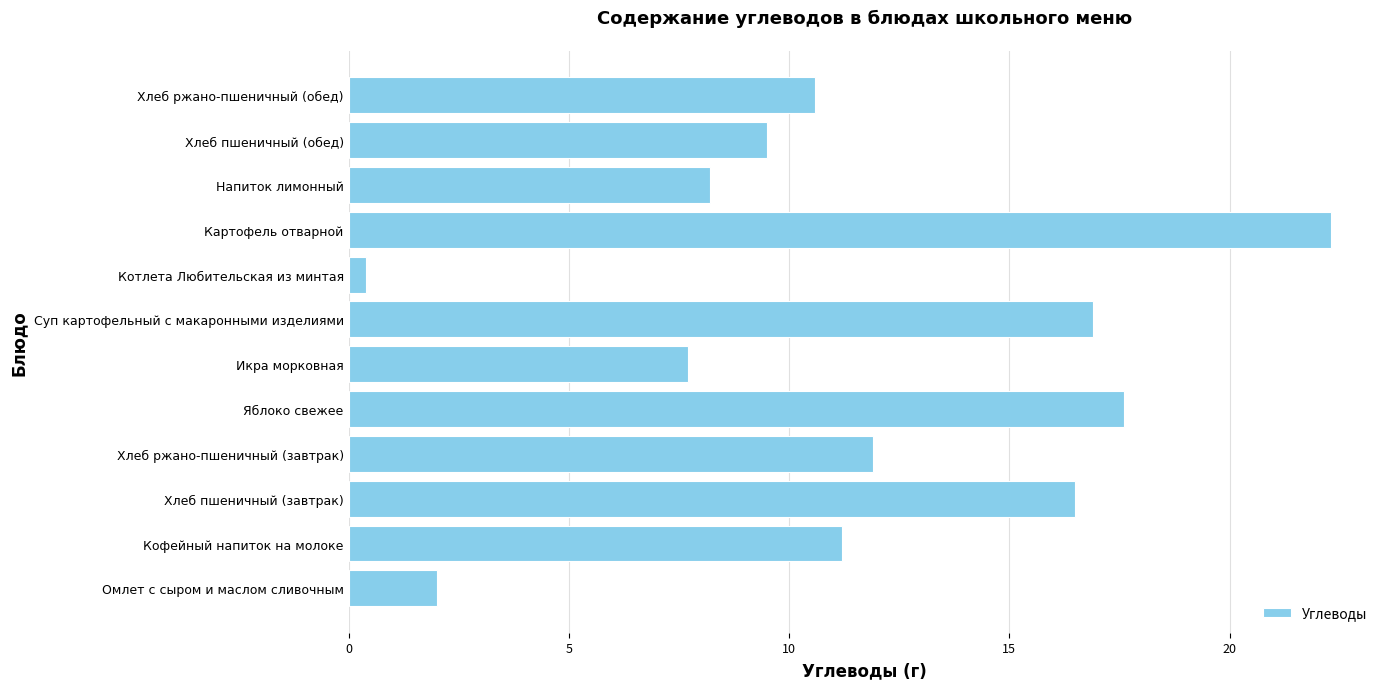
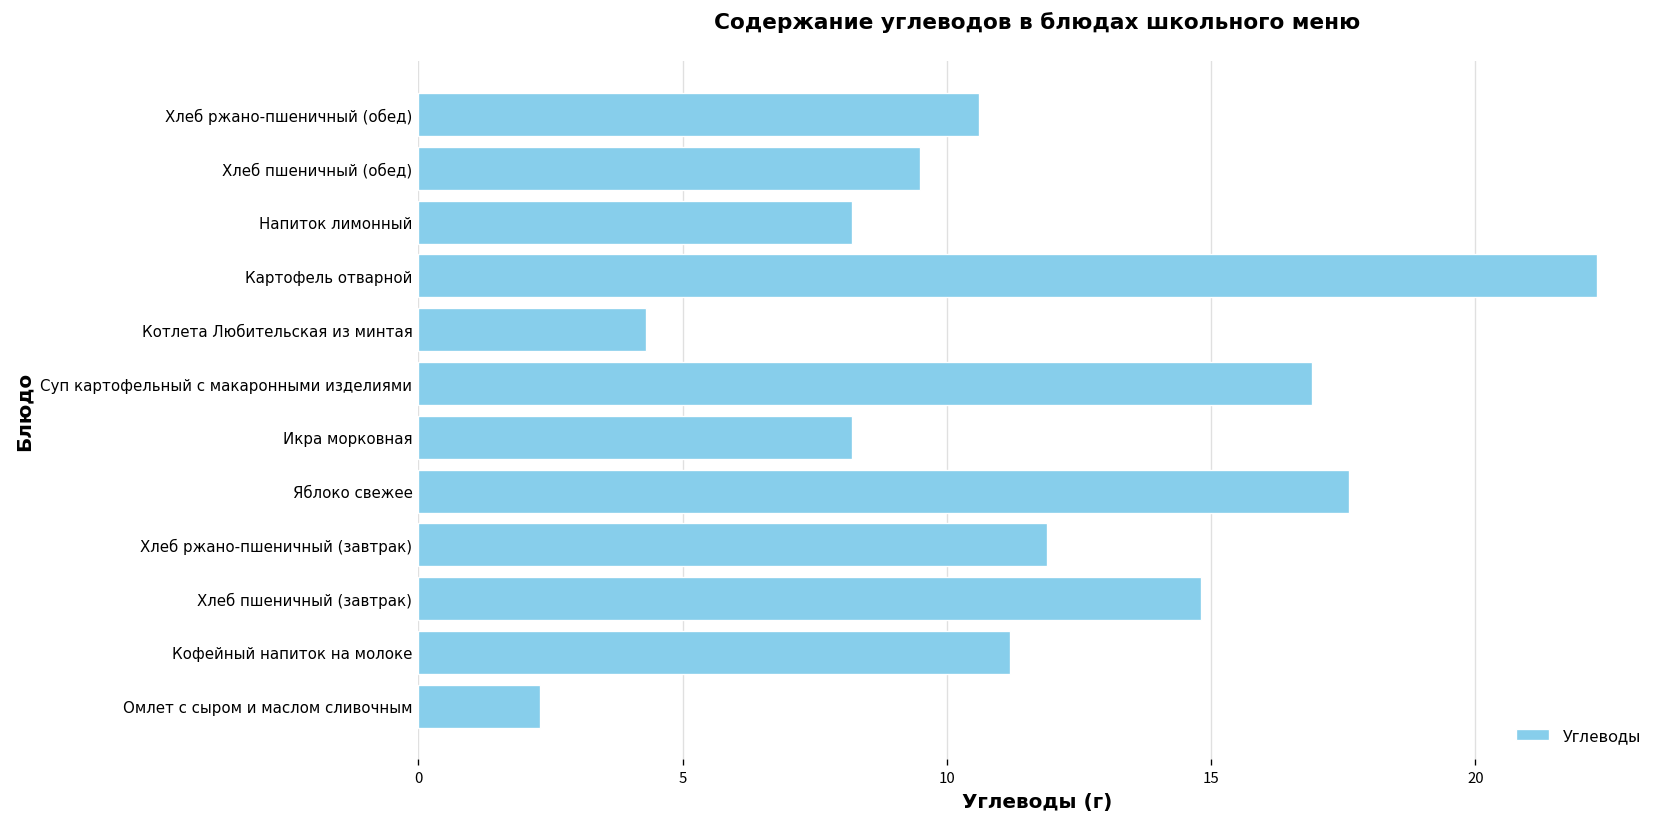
  {
    "Хлеб ржано-пшеничный (обед)": 10.6,
    "Хлеб пшеничный (обед)": 9.5,
    "Напиток лимонный": 8.2,
    "Картофель отварной": 22.3,
-   "Котлета Любительская из минтая": 0.4,
+   "Котлета Любительская из минтая": 4.3,
    "Суп картофельный с макаронными изделиями": 16.9,
-   "Икра морковная": 7.7,
+   "Икра морковная": 8.2,
    "Яблоко свежее": 17.6,
    "Хлеб ржано-пшеничный (завтрак)": 11.9,
-   "Хлеб пшеничный (завтрак)": 16.5,
+   "Хлеб пшеничный (завтрак)": 14.8,
    "Кофейный напиток на молоке": 11.2,
-   "Омлет с сыром и маслом сливочным": 2.0
+   "Омлет с сыром и маслом сливочным": 2.3
  }
